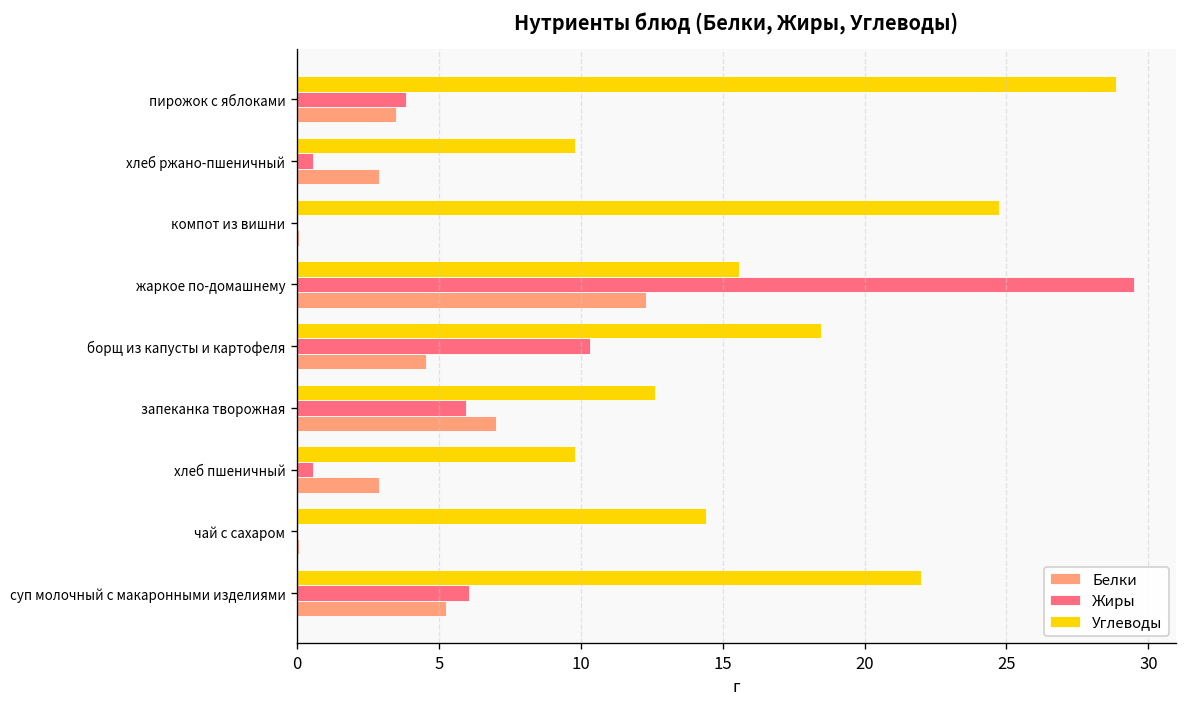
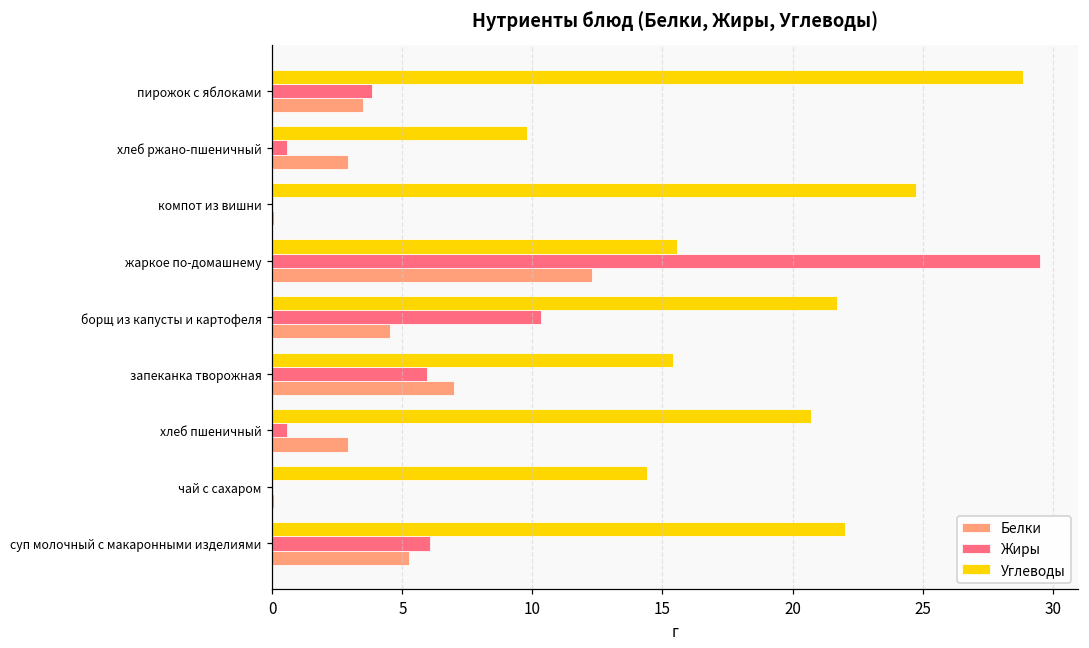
  {
    "Углеводы": {
      "пирожок с яблоками": 28.9,
      "хлеб ржано-пшеничный": 9.8,
      "компот из вишни": 24.8,
      "жаркое по-домашнему": 15.6,
-     "борщ из капусты и картофеля": 18.5,
-     "запеканка творожная": 12.6,
-     "хлеб пшеничный": 9.8,
+     "борщ из капусты и картофеля": 21.7,
+     "запеканка творожная": 15.4,
+     "хлеб пшеничный": 20.7,
      "чай с сахаром": 14.4,
      "суп молочный с макаронными изделиями": 22.0
    }
  }
